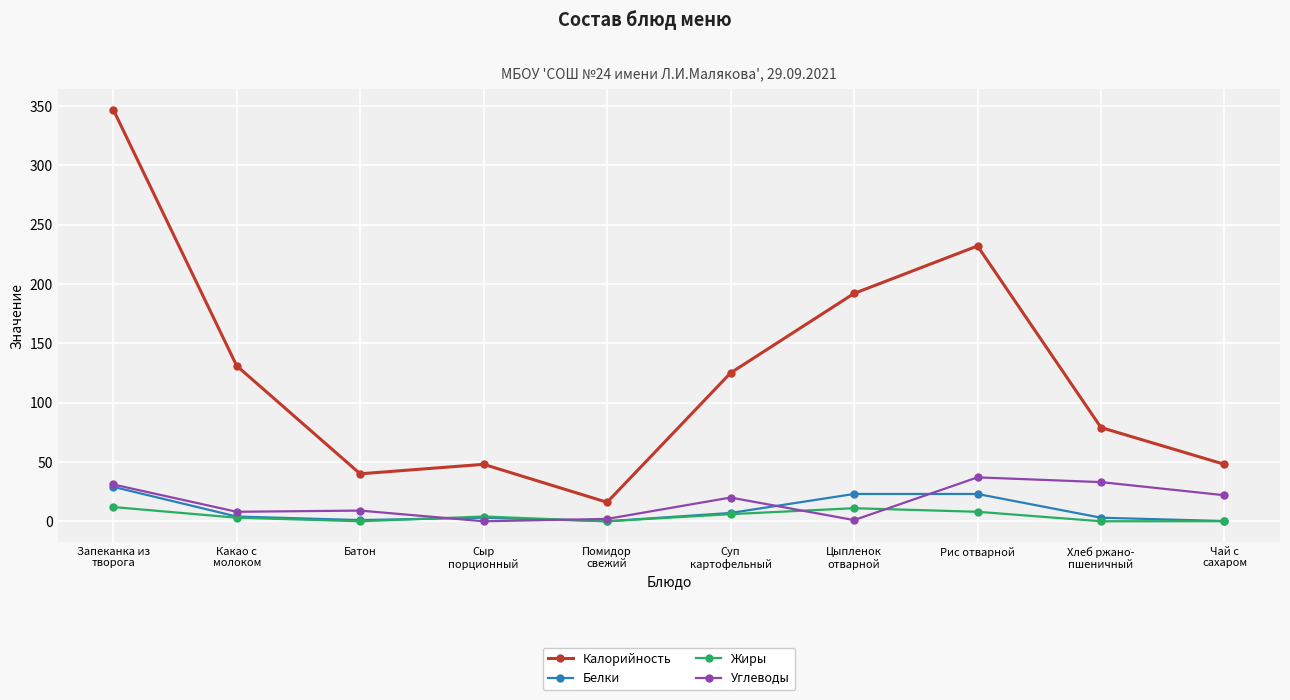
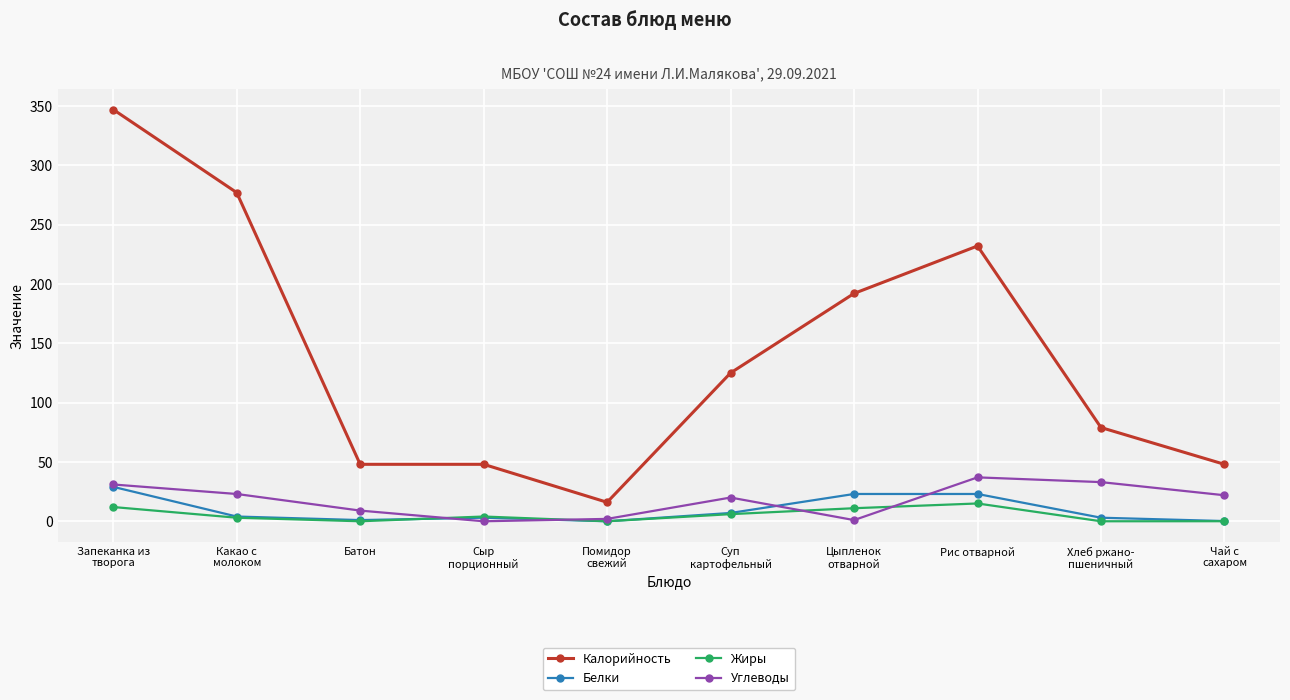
  {
    "Калорийность": {
      "Запеканка из творога": 347,
-     "Какао с молоком": 131,
-     "Батон": 40,
+     "Какао с молоком": 277,
+     "Батон": 48,
      "Сыр порционный": 48,
      "Помидор свежий": 16,
      "Суп картофельный": 125,
      "Цыпленок отварной": 192,
      "Рис отварной": 232,
      "Хлеб ржано- пшеничный": 79,
      "Чай с сахаром": 48
    },
    "Белки": {
      "Цыпленок отварной": 23,
      "Рис отварной": 23,
      "Хлеб ржано- пшеничный": 3
    },
    "Жиры": {
      "Запеканка из творога": 12,
      "Цыпленок отварной": 11,
-     "Рис отварной": 8,
+     "Рис отварной": 15,
      "Хлеб ржано- пшеничный": 0
    },
    "Углеводы": {
-     "Какао с молоком": 8,
+     "Какао с молоком": 23,
      "Батон": 9,
      "Сыр порционный": 0,
      "Суп картофельный": 20,
      "Цыпленок отварной": 1,
      "Рис отварной": 37,
      "Хлеб ржано- пшеничный": 33,
      "Чай с сахаром": 22
    }
  }
